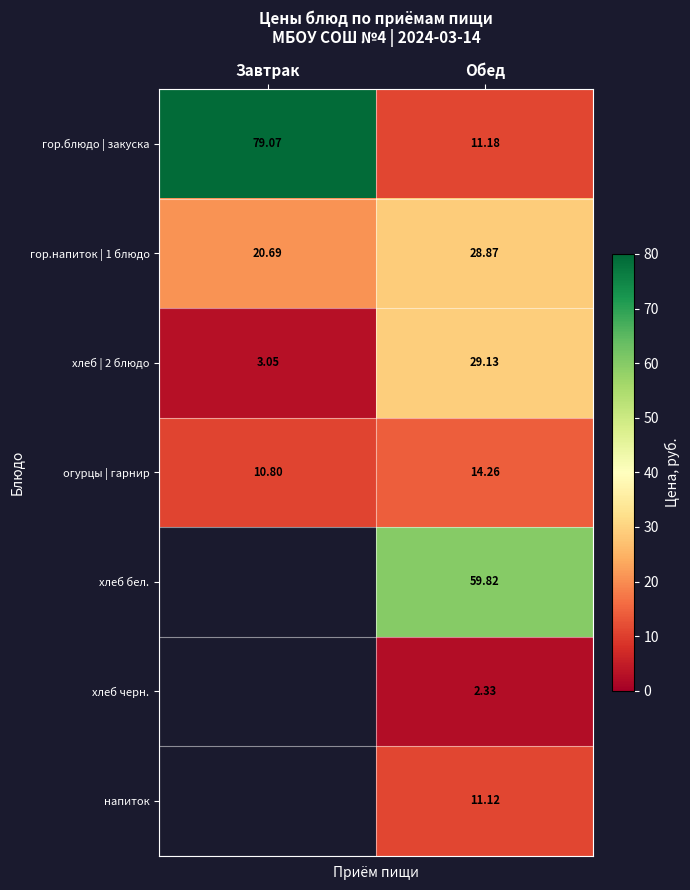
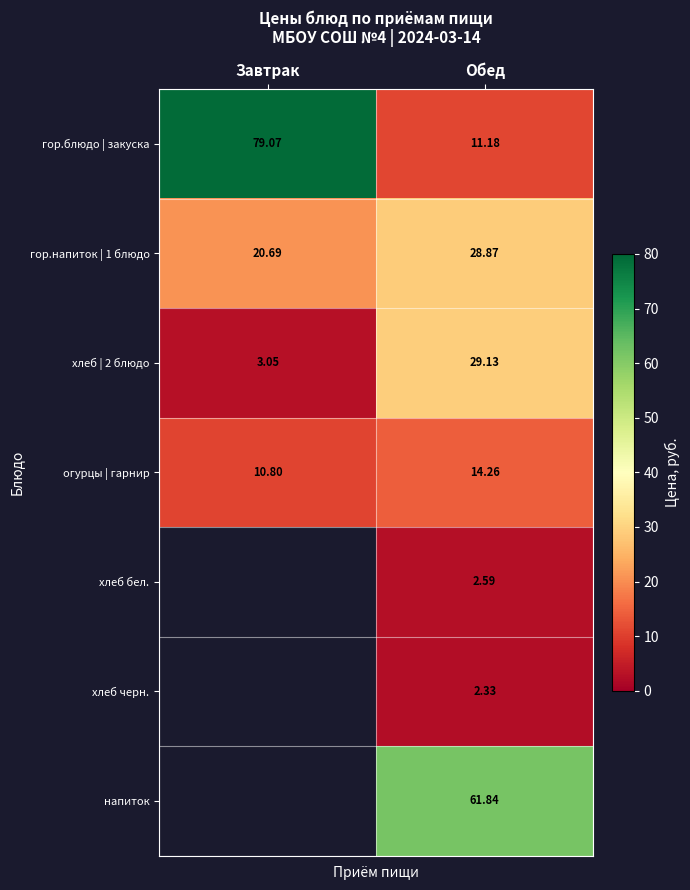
  {
    "гор.блюдо | закуска": {
      "Завтрак": 79.07,
      "Обед": 11.18
    },
    "гор.напиток | 1 блюдо": {
      "Завтрак": 20.69,
      "Обед": 28.87
    },
    "хлеб | 2 блюдо": {
      "Завтрак": 3.05,
      "Обед": 29.13
    },
    "огурцы | гарнир": {
      "Завтрак": 10.80,
      "Обед": 14.26
    },
    "хлеб бел.": {
-     "Обед": 59.82
+     "Обед": 2.59
    },
    "хлеб черн.": {
      "Обед": 2.33
    },
    "напиток": {
-     "Обед": 11.12
+     "Обед": 61.84
    }
  }
